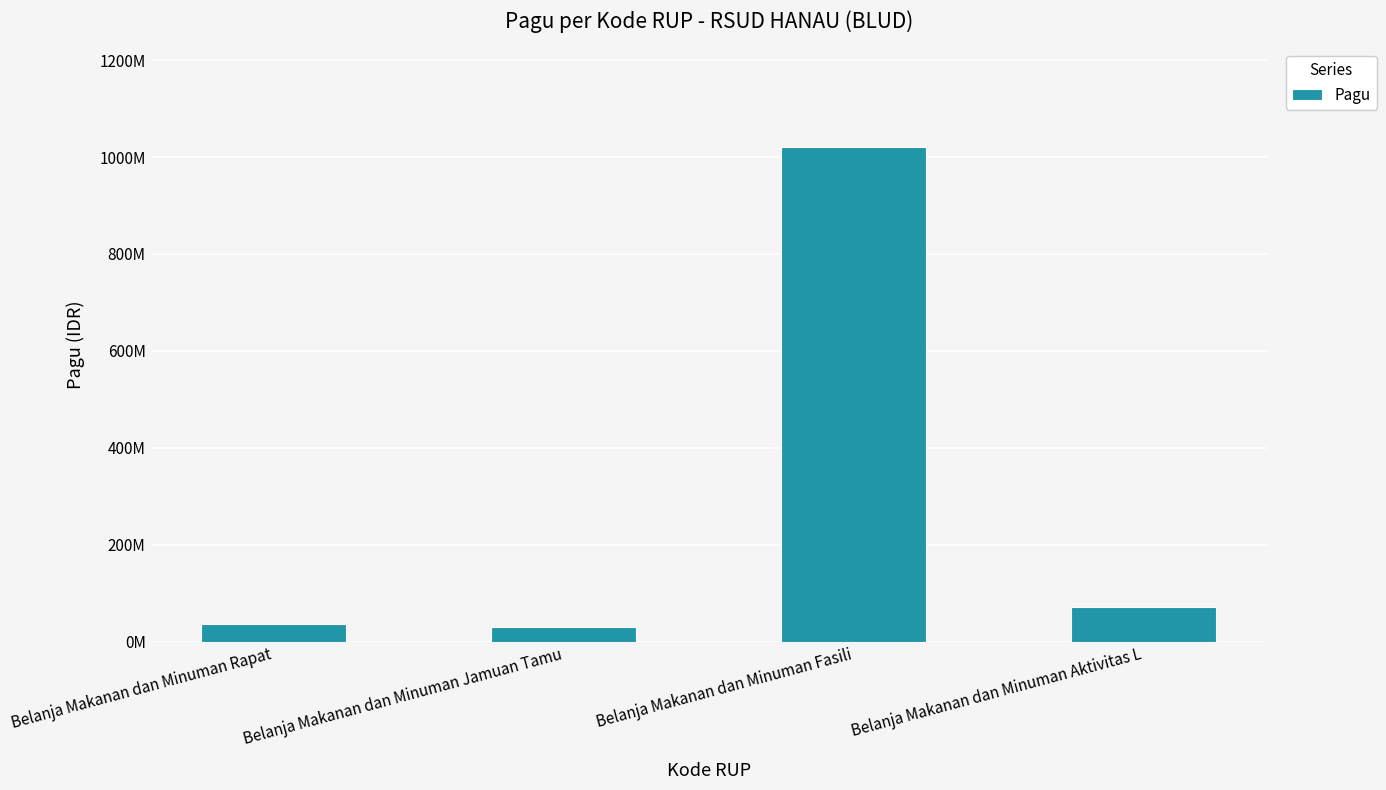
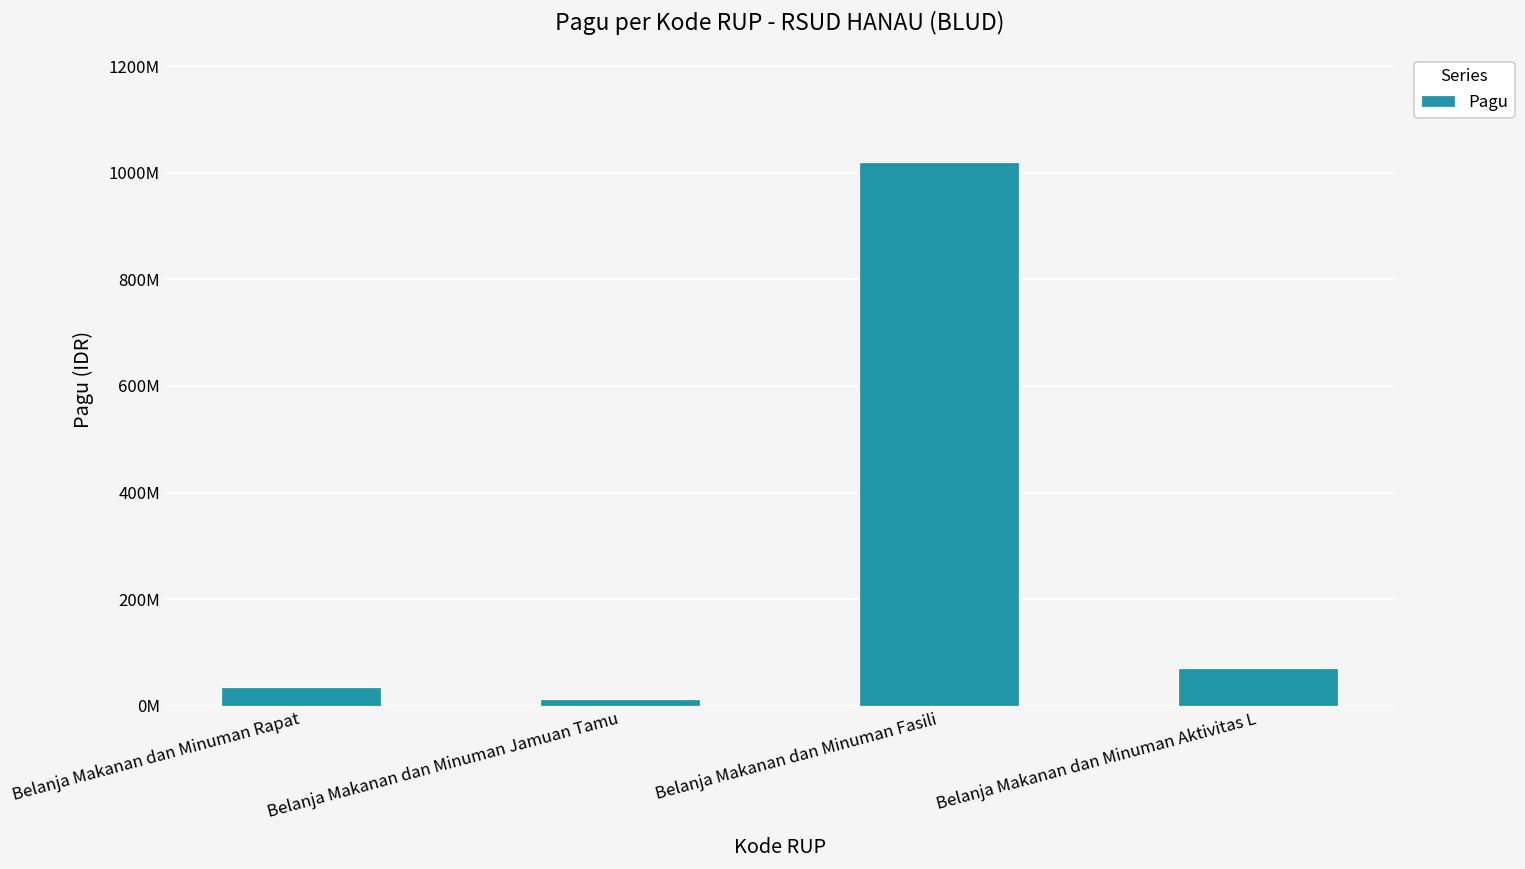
  {
    "Belanja Makanan dan Minuman Rapat": 40000000,
-   "Belanja Makanan dan Minuman Jamuan Tamu": 30000000,
+   "Belanja Makanan dan Minuman Jamuan Tamu": 10000000,
    "Belanja Makanan dan Minuman Fasili": 1020000000,
    "Belanja Makanan dan Minuman Aktivitas L": 70000000
  }
